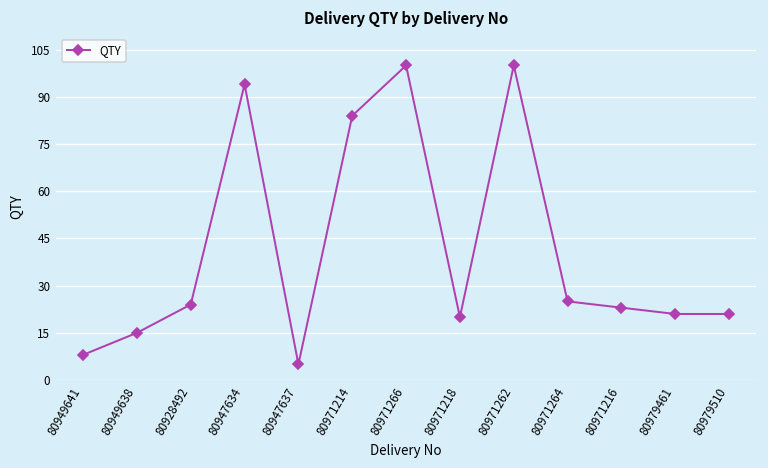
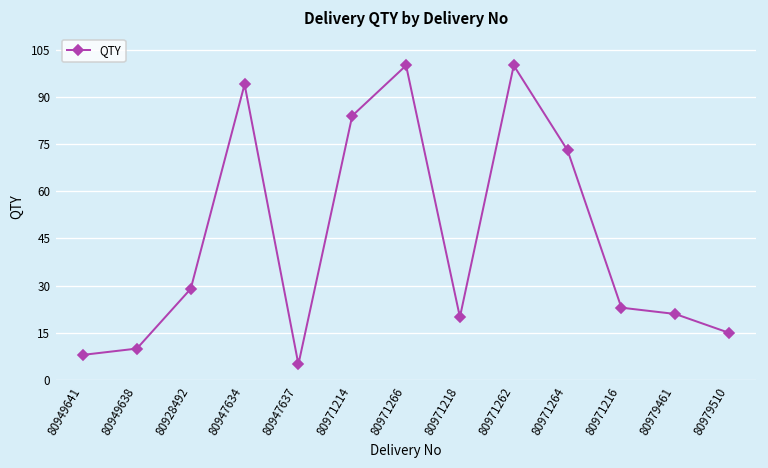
  {
    "80949641": 8,
-   "80949638": 15,
-   "80928492": 24,
+   "80949638": 10,
+   "80928492": 29,
    "80947634": 94,
    "80947637": 5,
    "80971214": 84,
    "80971266": 100,
    "80971218": 20,
    "80971262": 100,
-   "80971264": 25,
+   "80971264": 73,
    "80971216": 23,
    "80979461": 21,
-   "80979510": 21
+   "80979510": 15
  }
